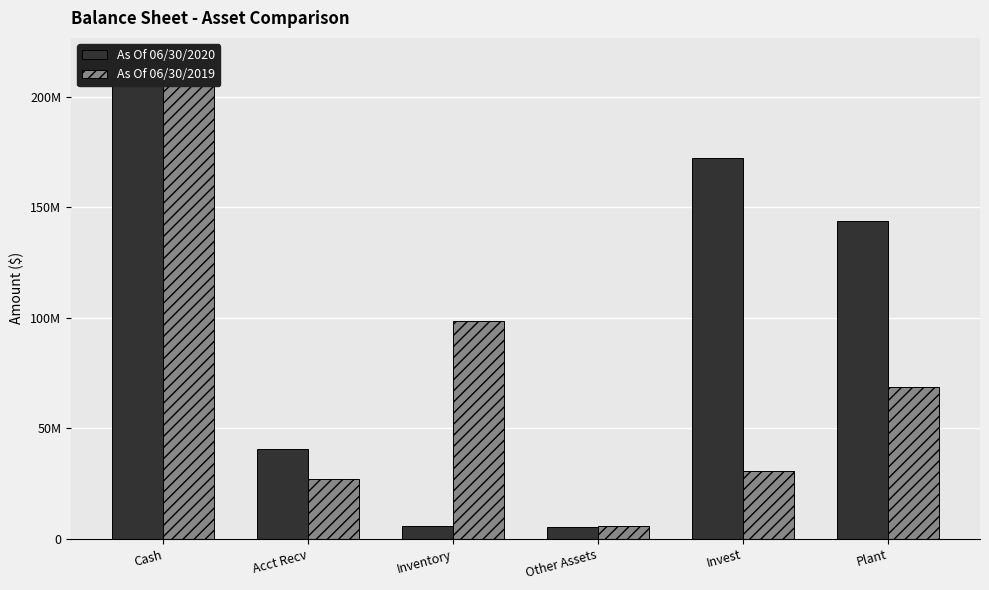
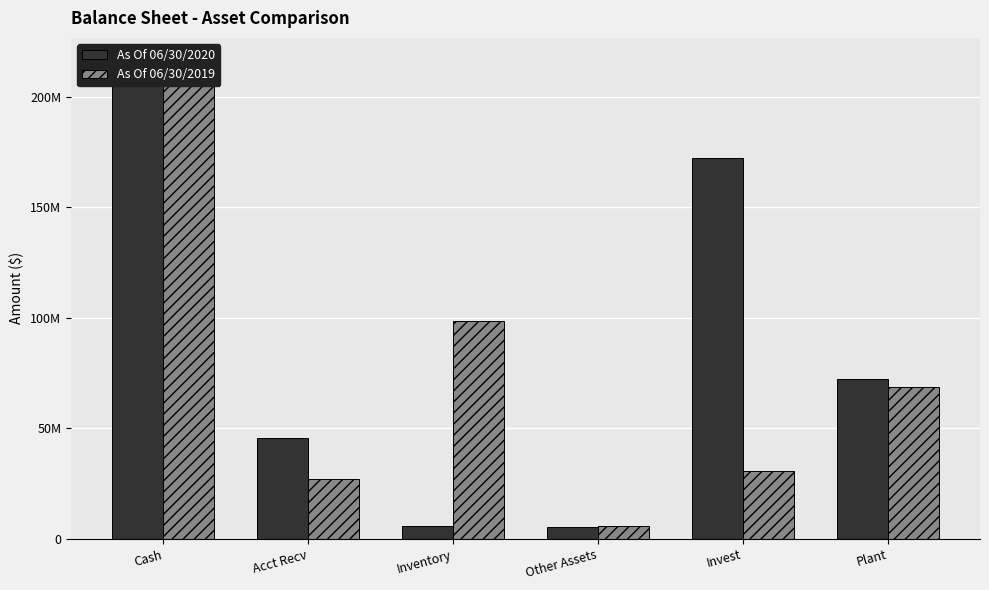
  {
    "As Of 06/30/2020": {
-     "Acct Recv": 41000000,
+     "Acct Recv": 46000000,
      "Inventory": 6000000,
      "Other Assets": 5000000,
      "Invest": 172000000,
-     "Plant": 144000000
+     "Plant": 73000000
    },
    "As Of 06/30/2019": {
      "Acct Recv": 27000000,
      "Inventory": 99000000,
      "Other Assets": 6000000,
      "Invest": 31000000,
      "Plant": 69000000
    }
  }
